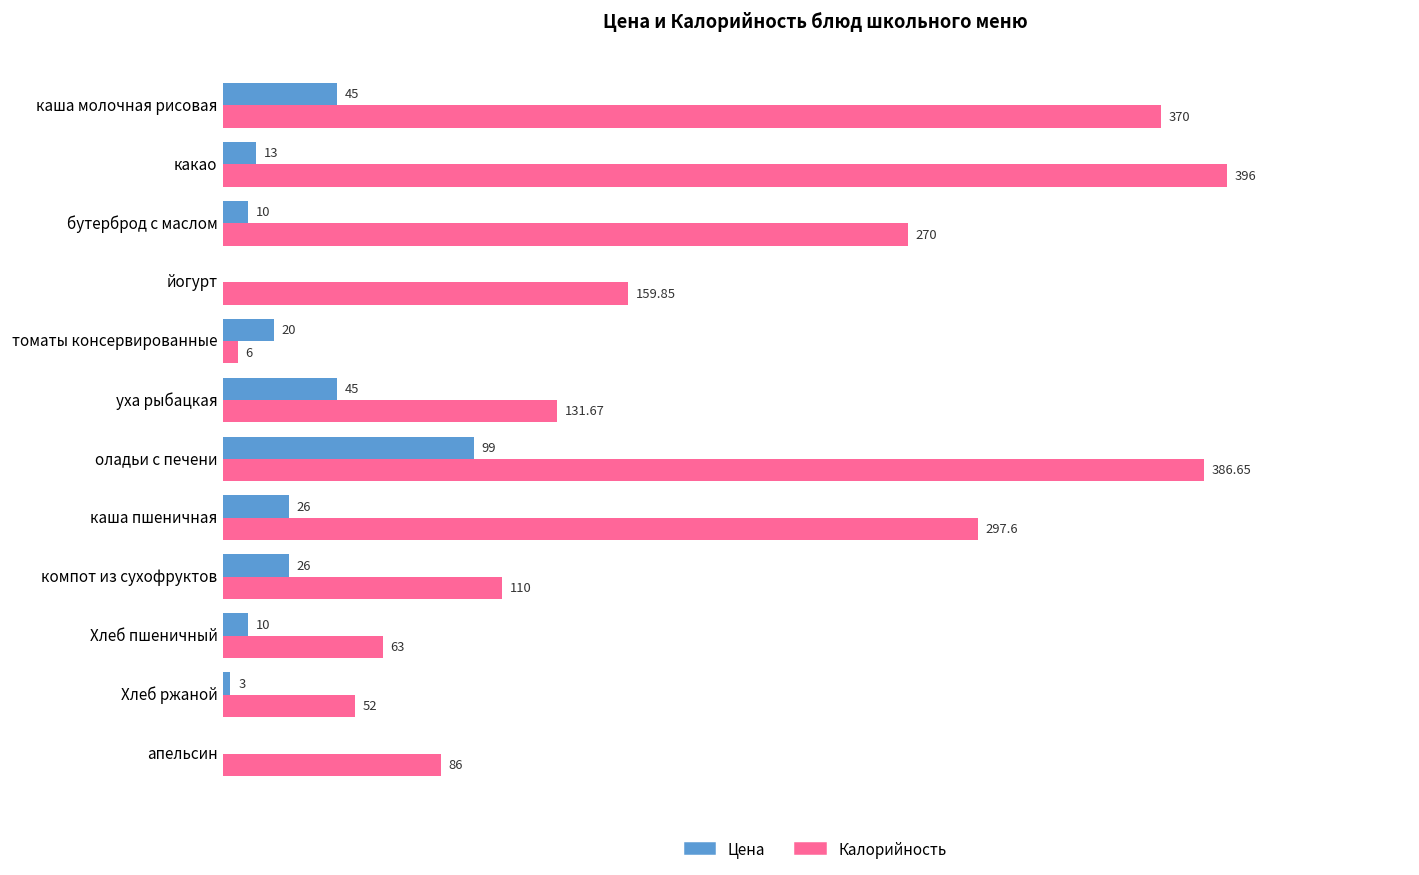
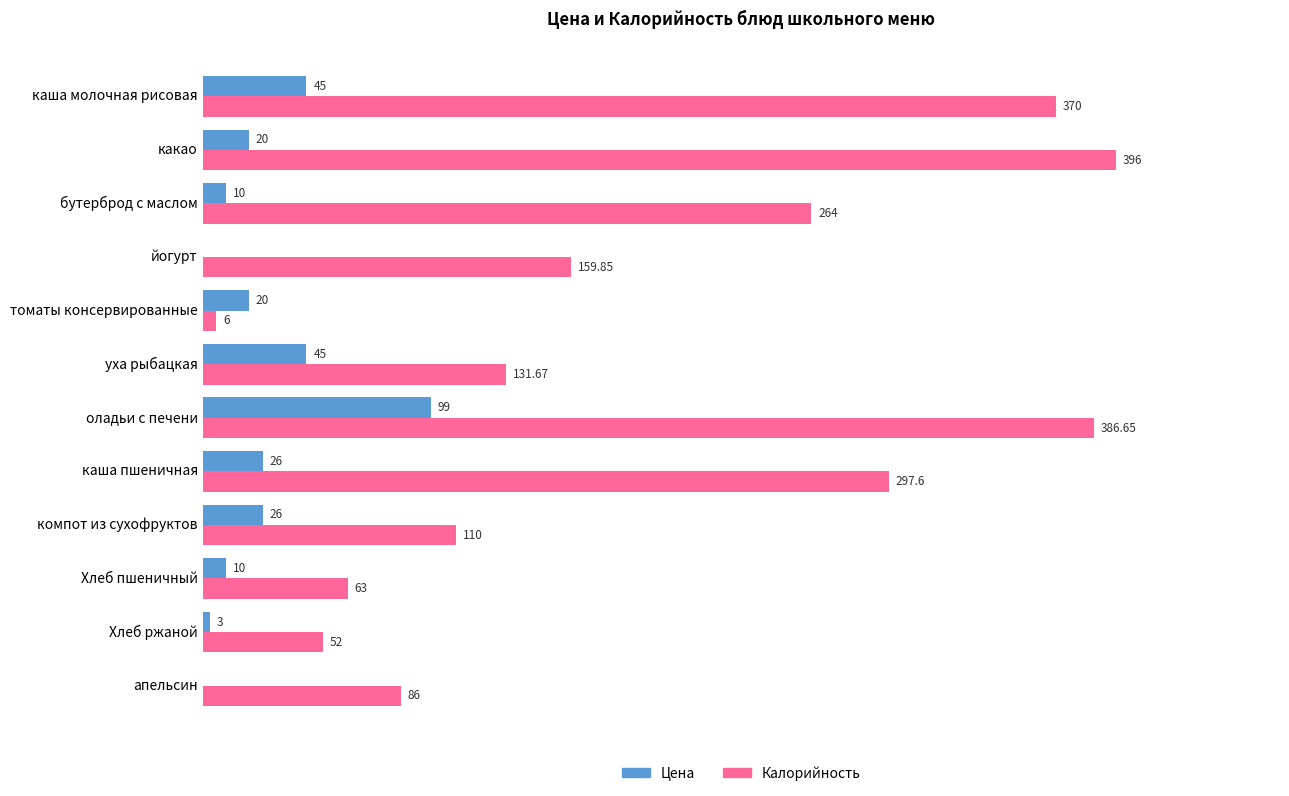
  {
    "Калорийность": {
      "каша молочная рисовая": 370,
      "какао": 396,
-     "бутерброд с маслом": 270,
+     "бутерброд с маслом": 264,
      "йогурт": 159.85,
      "томаты консервированные": 6,
      "уха рыбацкая": 131.67,
      "оладьи с печени": 386.65,
      "каша пшеничная": 297.6,
      "компот из сухофруктов": 110,
      "Хлеб пшеничный": 63,
      "Хлеб ржаной": 52,
      "апельсин": 86
    },
    "Цена": {
      "каша молочная рисовая": 45,
-     "какао": 13,
+     "какао": 20,
      "бутерброд с маслом": 10,
      "томаты консервированные": 20,
      "уха рыбацкая": 45,
      "оладьи с печени": 99,
      "каша пшеничная": 26,
      "компот из сухофруктов": 26,
      "Хлеб пшеничный": 10,
      "Хлеб ржаной": 3
    }
  }
